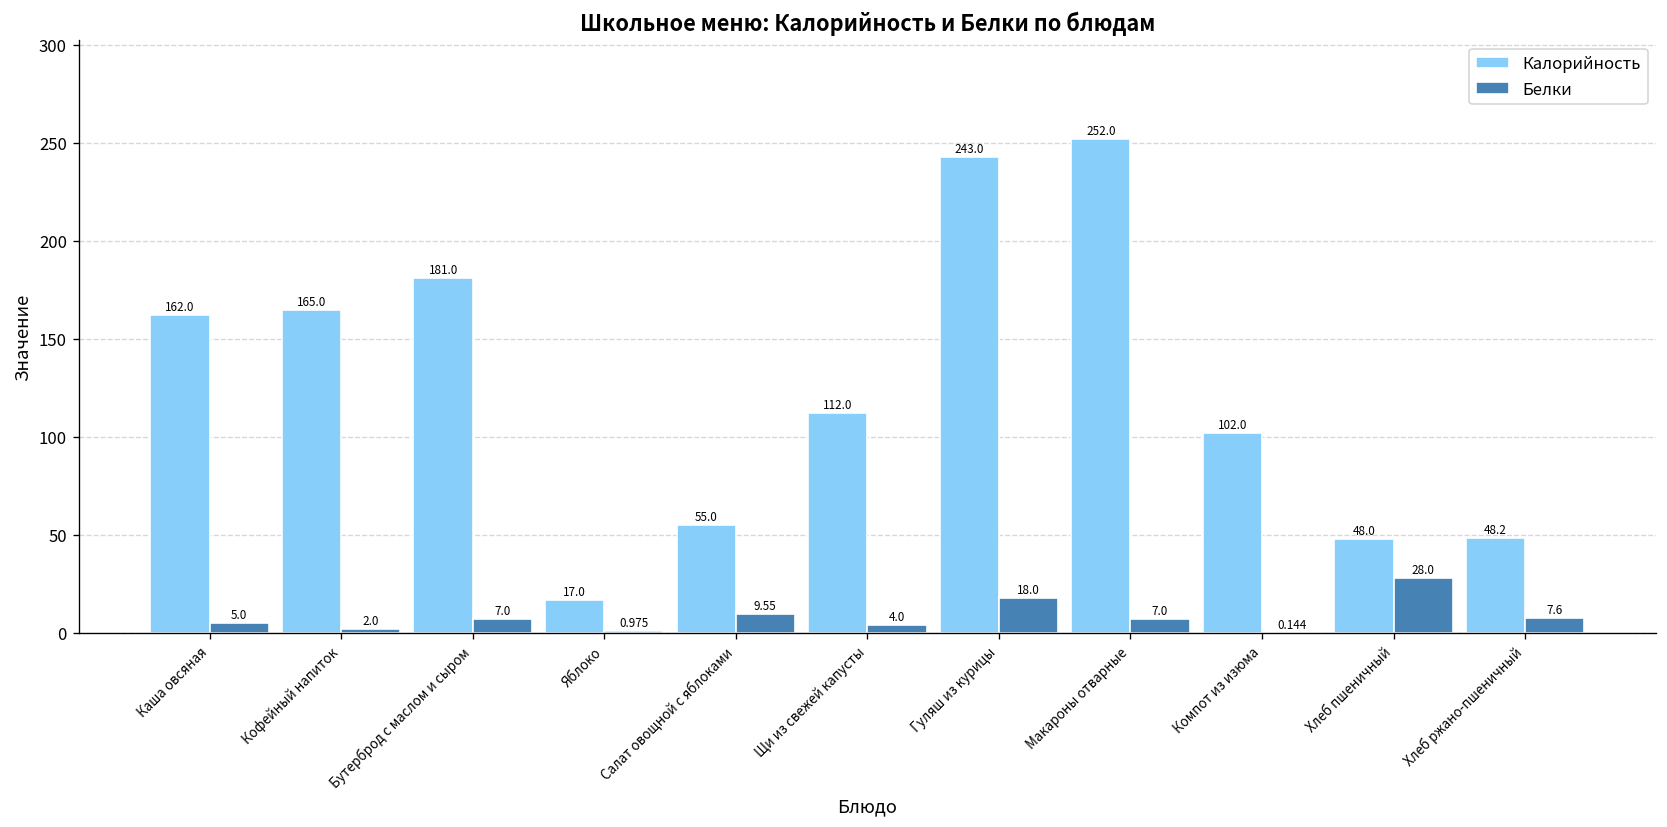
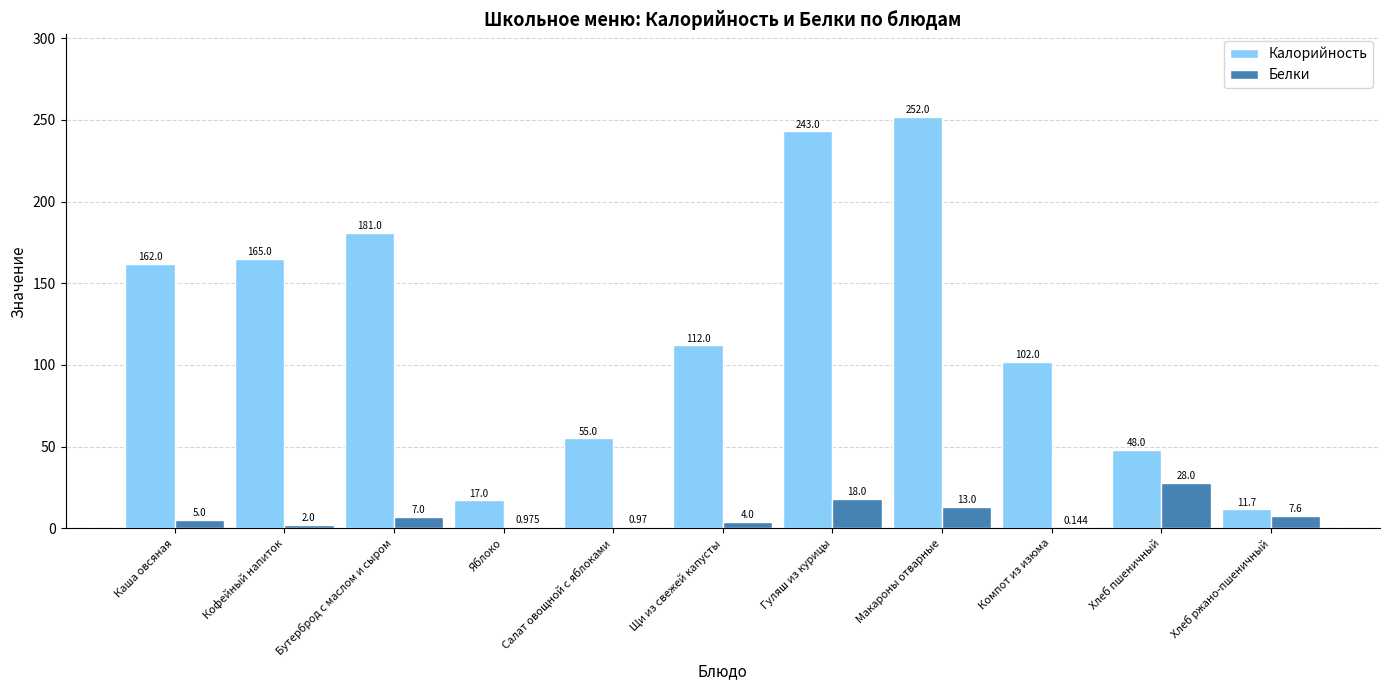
  {
    "Калорийность": {
      "Каша овсяная": 162.0,
      "Кофейный напиток": 165.0,
      "Бутерброд с маслом и сыром": 181.0,
      "Яблоко": 17.0,
      "Салат овощной с яблоками": 55.0,
      "Щи из свежей капусты": 112.0,
      "Гуляш из курицы": 243.0,
      "Макароны отварные": 252.0,
      "Компот из изюма": 102.0,
      "Хлеб пшеничный": 48.0,
-     "Хлеб ржано-пшеничный": 48.2
+     "Хлеб ржано-пшеничный": 11.7
    },
    "Белки": {
      "Каша овсяная": 5.0,
      "Кофейный напиток": 2.0,
      "Бутерброд с маслом и сыром": 7.0,
      "Яблоко": 0.975,
-     "Салат овощной с яблоками": 9.55,
+     "Салат овощной с яблоками": 0.97,
      "Щи из свежей капусты": 4.0,
      "Гуляш из курицы": 18.0,
-     "Макароны отварные": 7.0,
+     "Макароны отварные": 13.0,
      "Компот из изюма": 0.144,
      "Хлеб пшеничный": 28.0,
      "Хлеб ржано-пшеничный": 7.6
    }
  }
